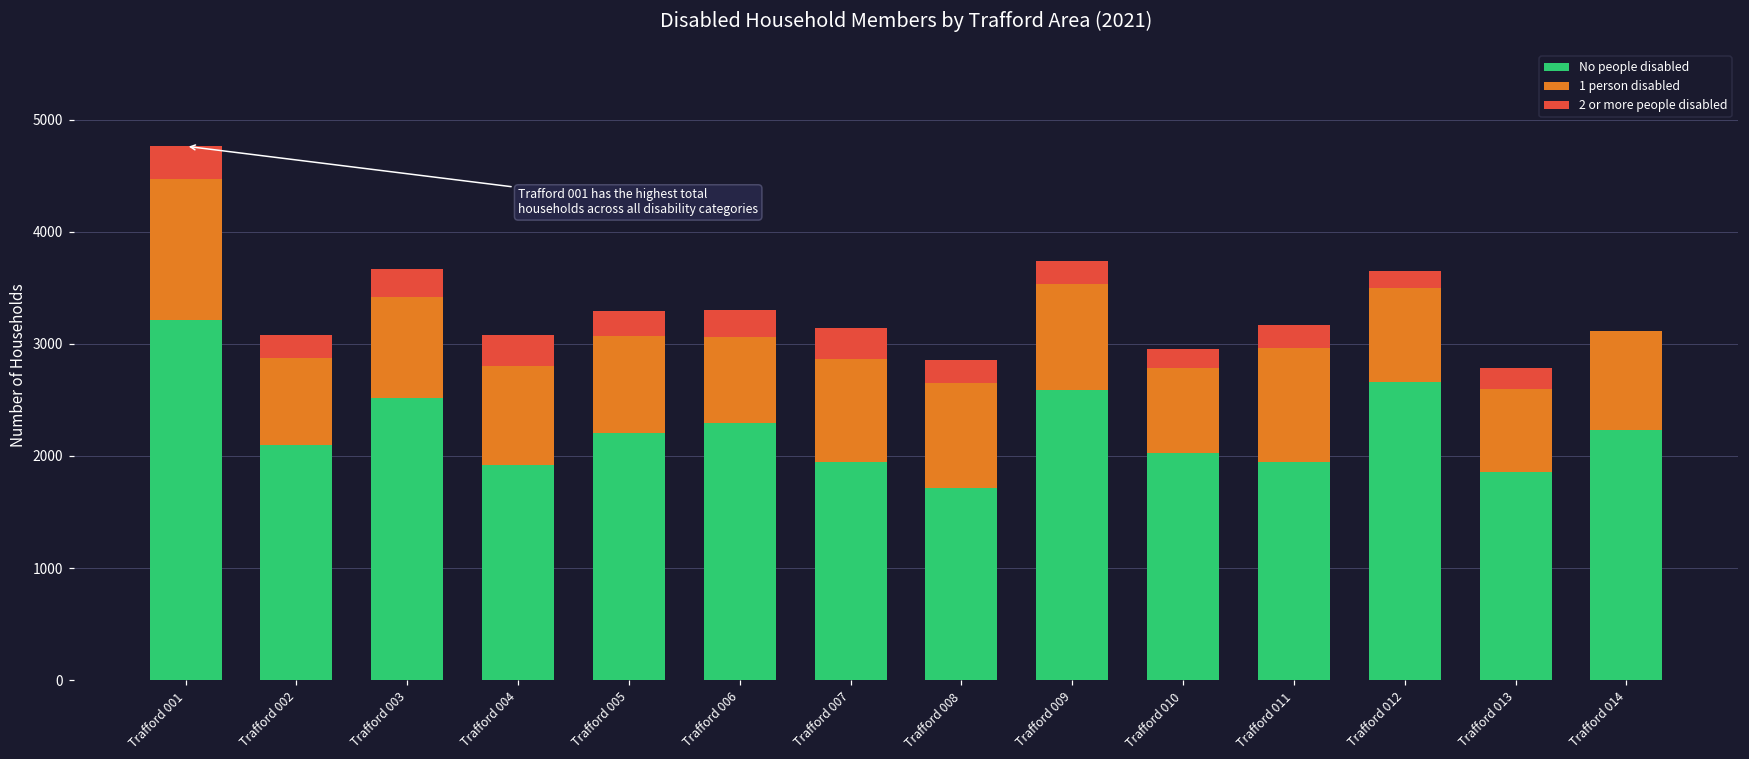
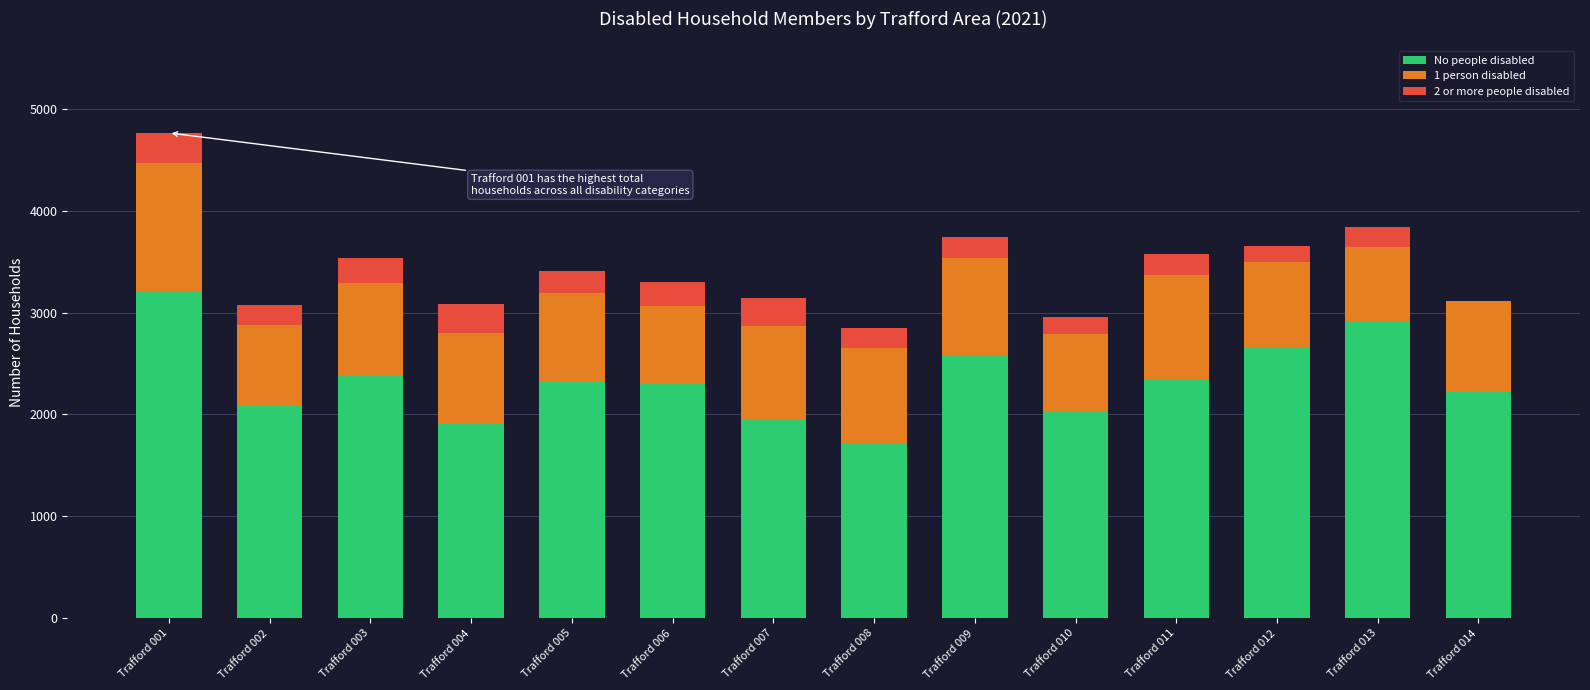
  {
    "No people disabled": {
      "Trafford 001": 3210,
      "Trafford 002": 2100,
-     "Trafford 003": 2520,
+     "Trafford 003": 2390,
      "Trafford 004": 1920,
-     "Trafford 005": 2200,
+     "Trafford 005": 2320,
      "Trafford 006": 2300,
      "Trafford 007": 1940,
      "Trafford 008": 1720,
      "Trafford 009": 2580,
      "Trafford 010": 2030,
-     "Trafford 011": 1940,
+     "Trafford 011": 2350,
      "Trafford 012": 2660,
-     "Trafford 013": 1860,
+     "Trafford 013": 2910,
      "Trafford 014": 2230
    }
  }
